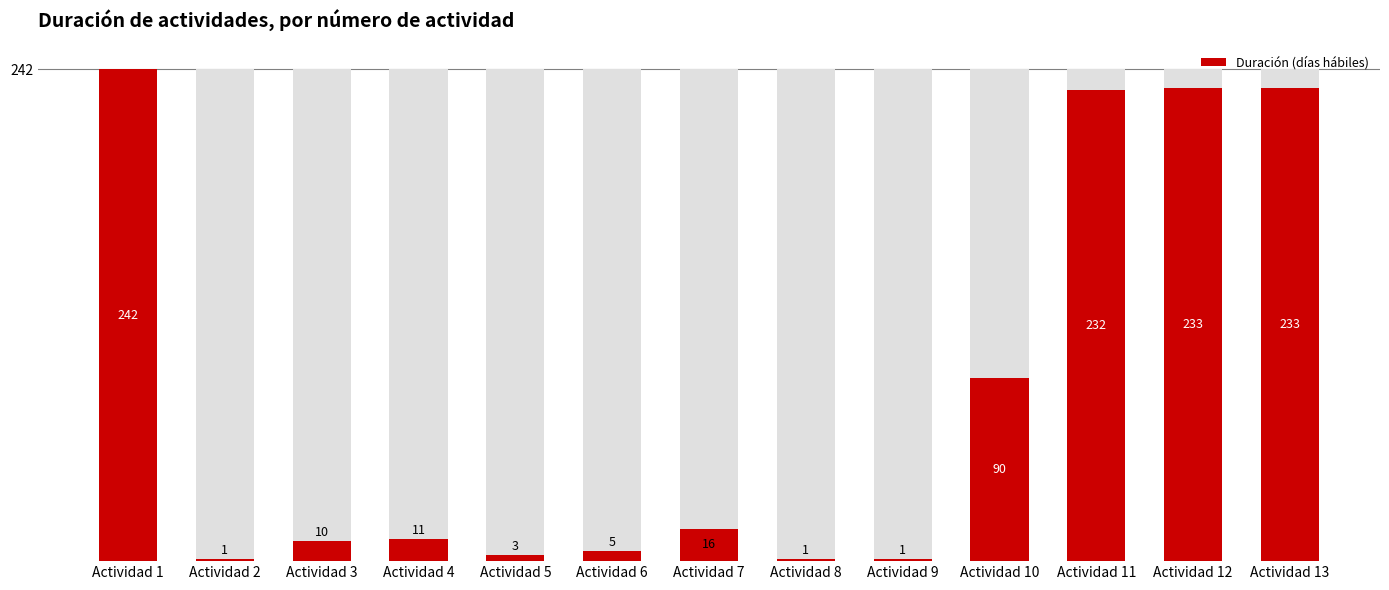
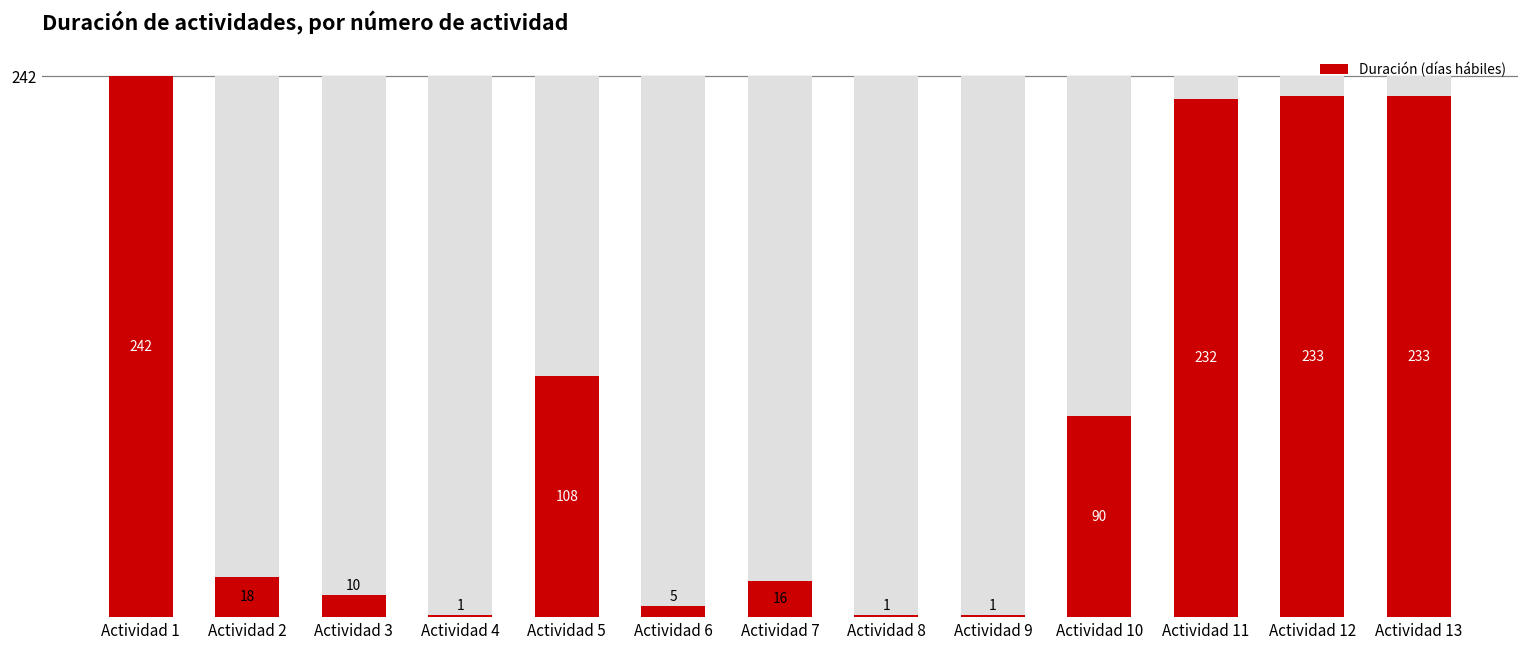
  {
    "Duración (días hábiles)": {
      "Actividad 1": 242,
-     "Actividad 2": 1,
-     "Actividad 4": 11,
-     "Actividad 5": 3
+     "Actividad 2": 18,
+     "Actividad 4": 1,
+     "Actividad 5": 108
    }
  }
